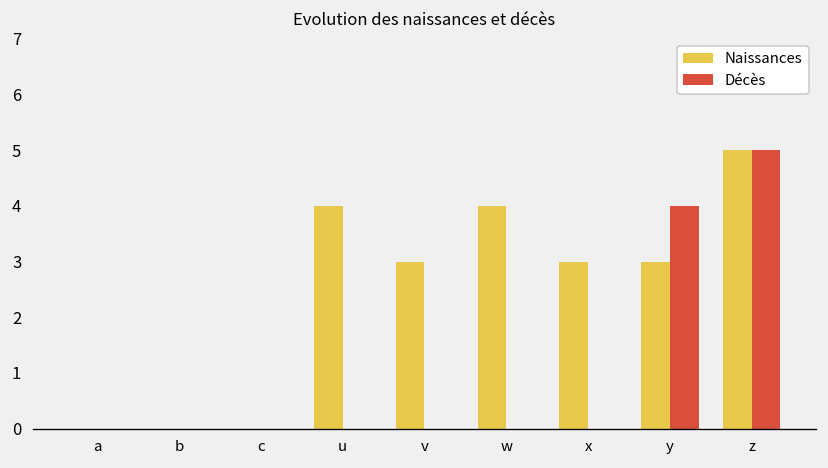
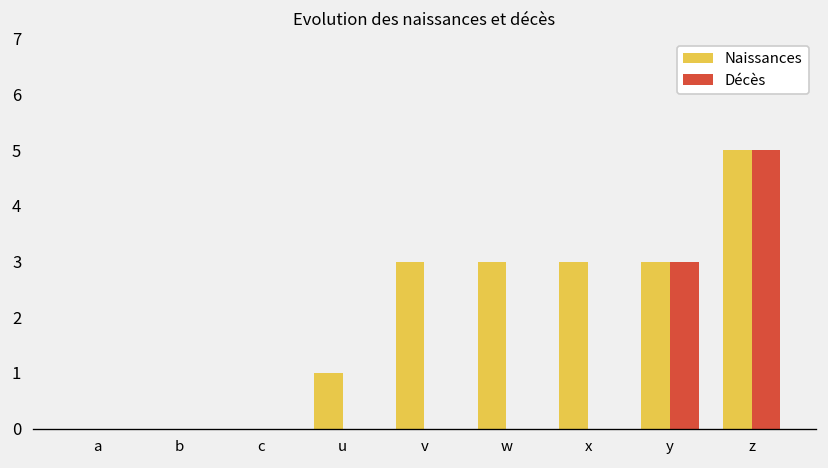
  {
    "Naissances": {
      "a": 0,
      "b": 0,
      "c": 0,
-     "u": 4,
+     "u": 1,
      "v": 3,
-     "w": 4,
+     "w": 3,
      "x": 3,
      "y": 3,
      "z": 5
    },
    "Décès": {
      "a": 0,
      "b": 0,
      "c": 0,
      "u": 0,
      "v": 0,
      "w": 0,
      "x": 0,
-     "y": 4,
+     "y": 3,
      "z": 5
    }
  }
